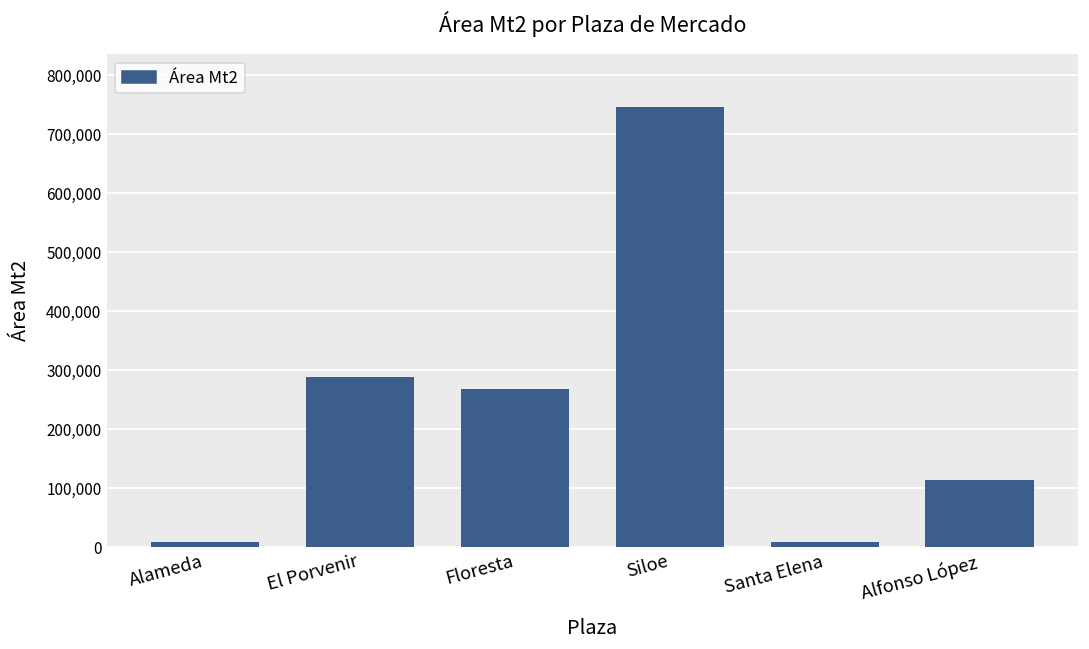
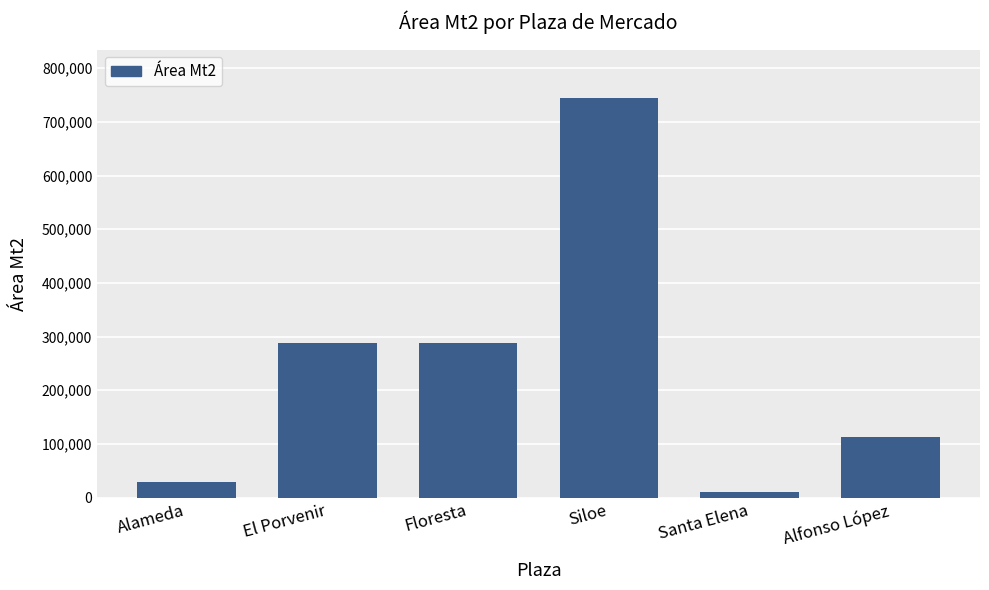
  {
-   "Alameda": "10,000",
+   "Alameda": "30,000",
    "El Porvenir": "290,000",
-   "Floresta": "270,000",
+   "Floresta": "290,000",
    "Siloe": "750,000",
    "Santa Elena": "10,000",
    "Alfonso López": "110,000"
  }
